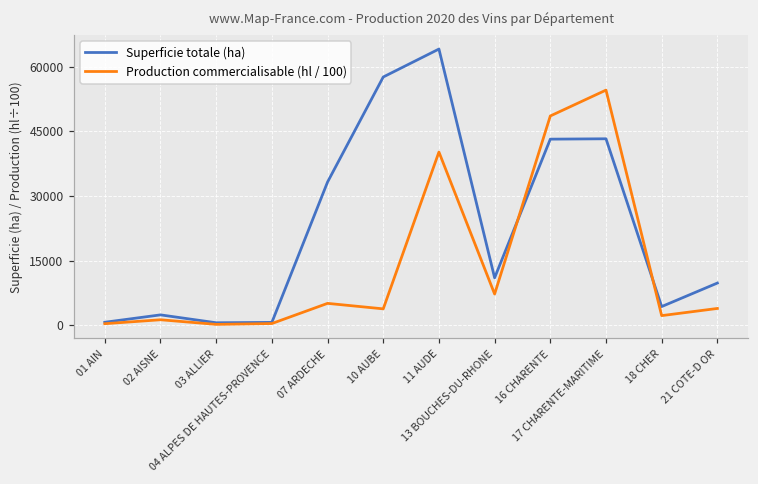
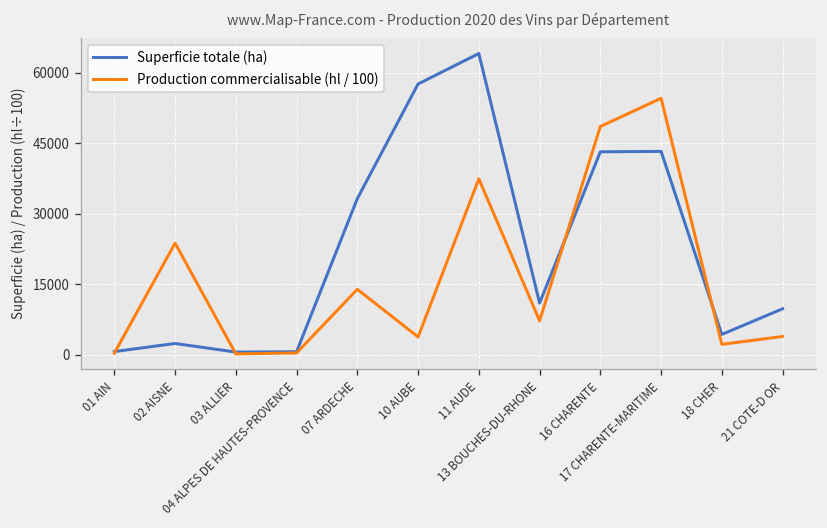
  {
    "Superficie totale (ha)": {
      "02 AISNE": 2000,
      "07 ARDECHE": 33000,
      "10 AUBE": 58000,
      "11 AUDE": 64000,
      "13 BOUCHES-DU-RHONE": 11000,
      "16 CHARENTE": 43000,
      "17 CHARENTE-MARITIME": 43000,
      "18 CHER": 4000,
      "21 COTE-D OR": 10000
    },
    "Production commercialisable (hl / 100)": {
-     "02 AISNE": 1000,
-     "07 ARDECHE": 5000,
+     "02 AISNE": 24000,
+     "07 ARDECHE": 14000,
      "10 AUBE": 4000,
-     "11 AUDE": 40000,
+     "11 AUDE": 37000,
      "13 BOUCHES-DU-RHONE": 7000,
      "16 CHARENTE": 49000,
      "17 CHARENTE-MARITIME": 55000,
      "18 CHER": 2000,
      "21 COTE-D OR": 4000
    }
  }
